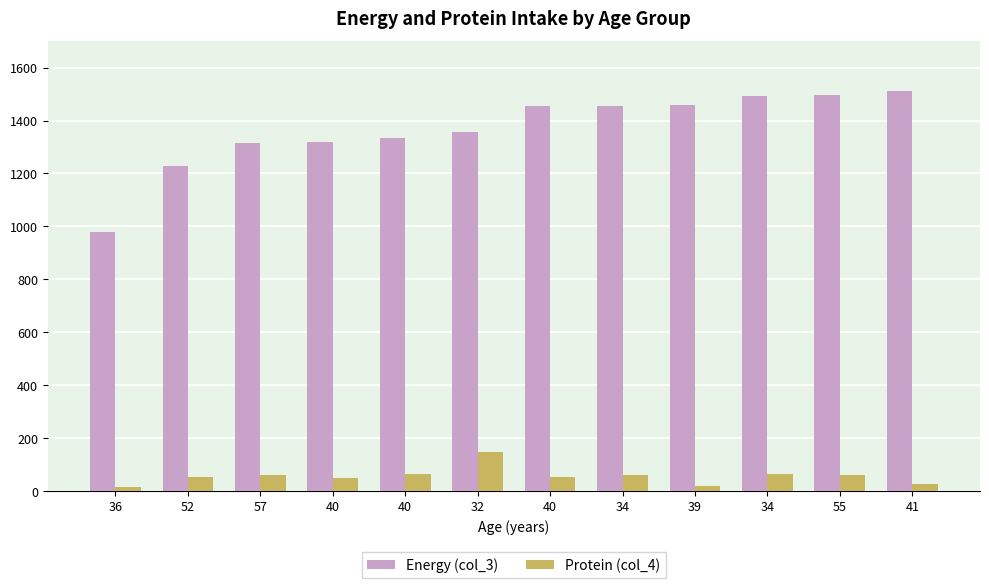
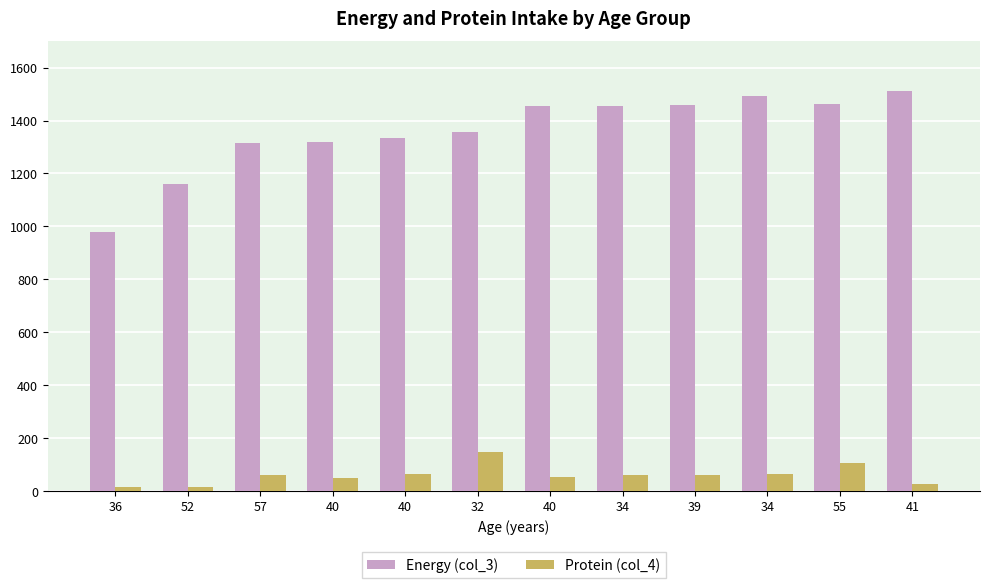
  {
    "Energy (col_3)": {
      "36": 980,
-     "52": 1230,
+     "52": 1160,
      "57": 1310,
      "32": 1360,
      "39": 1460,
-     "55": 1500,
+     "55": 1460,
      "41": 1510
    },
    "Protein (col_4)": {
      "36": 20,
-     "52": 50,
+     "52": 20,
      "57": 60,
      "32": 150,
-     "39": 20,
-     "55": 60,
+     "39": 60,
+     "55": 100,
      "41": 30
    }
  }
